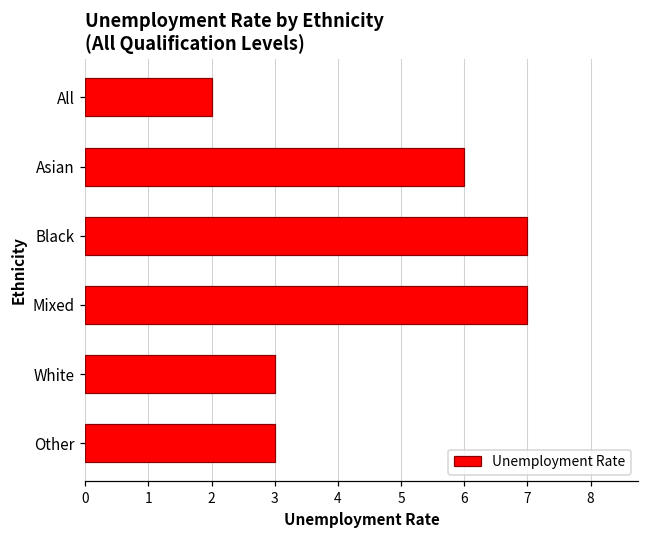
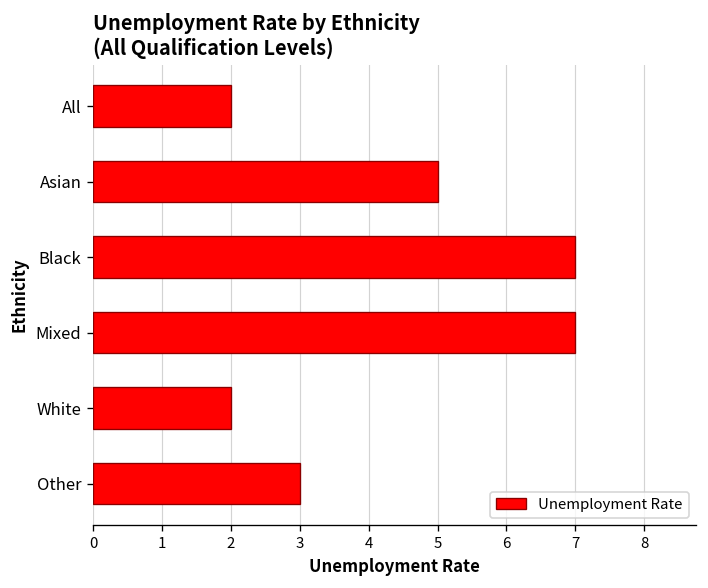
  {
    "All": 2,
-   "Asian": 6,
+   "Asian": 5,
    "Black": 7,
    "Mixed": 7,
-   "White": 3,
+   "White": 2,
    "Other": 3
  }
